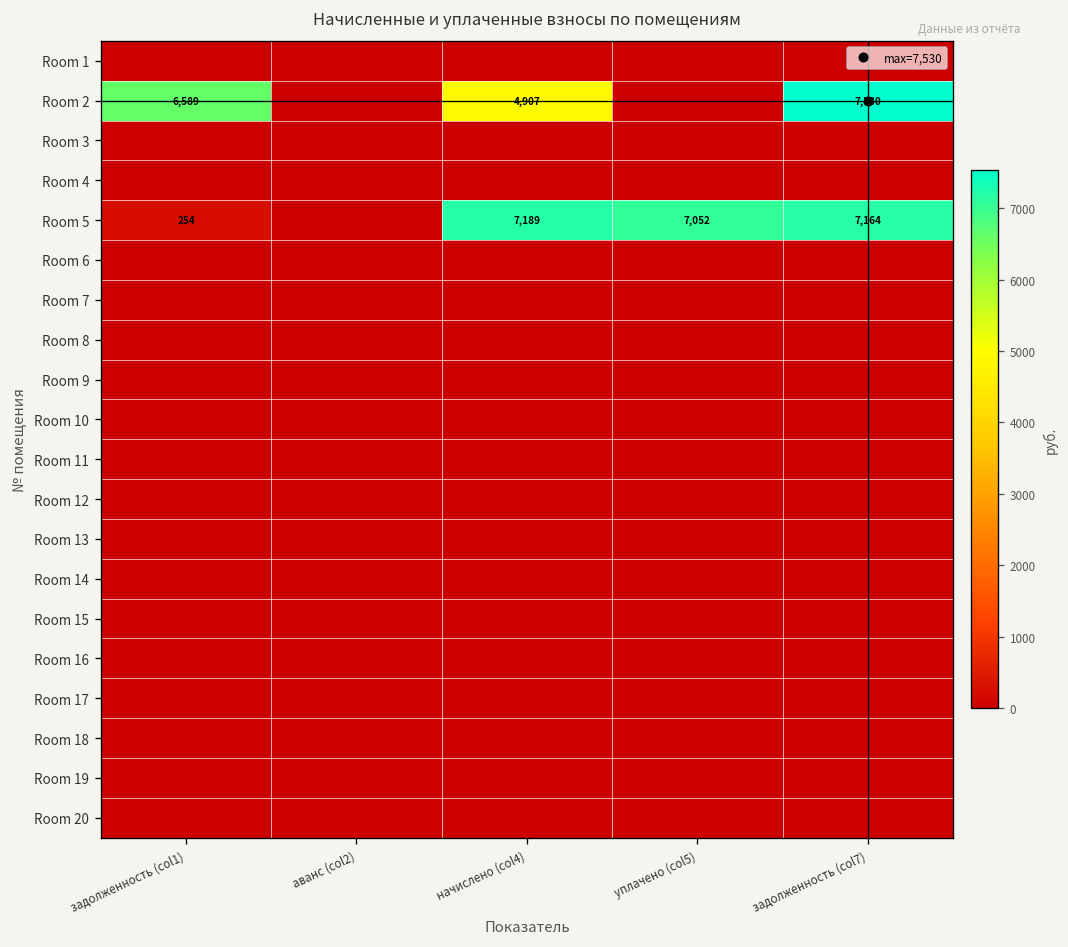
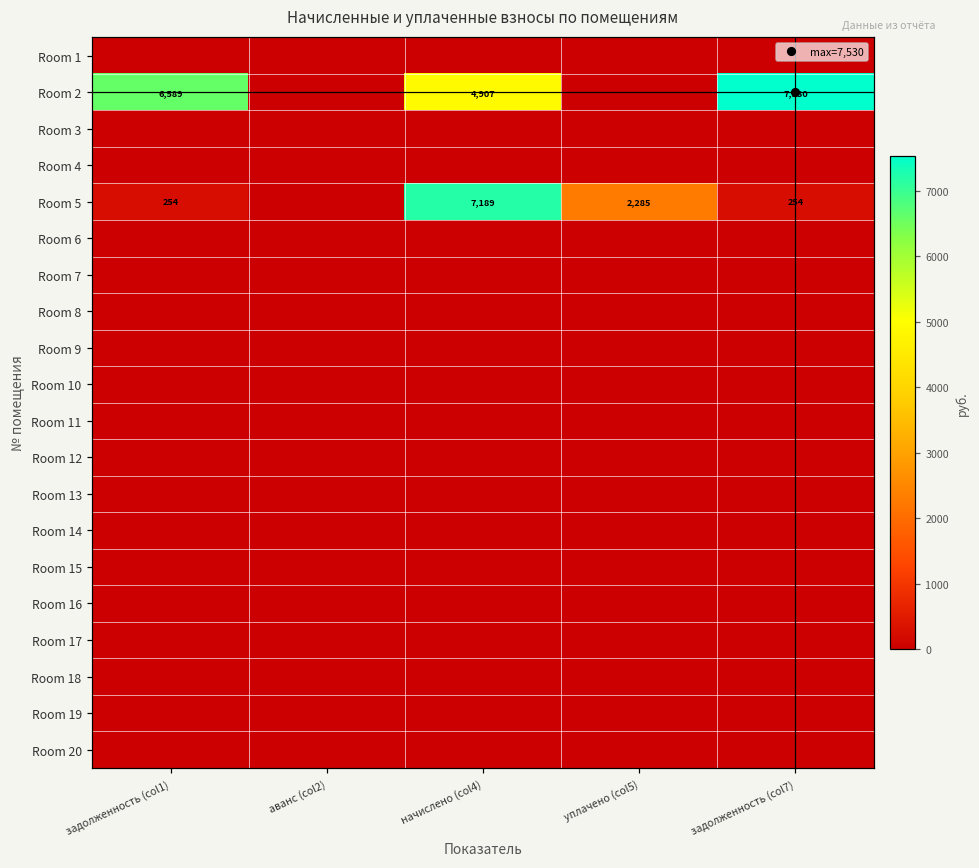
  {
    "Room 2": {
      "задолженность (col1)": "6,589",
      "начислено (col4)": "4,907"
    },
    "Room 5": {
      "задолженность (col1)": "254",
      "начислено (col4)": "7,189",
-     "уплачено (col5)": "7,052",
-     "задолженность (col7)": "7,164"
+     "уплачено (col5)": "2,285",
+     "задолженность (col7)": "254"
    }
  }
